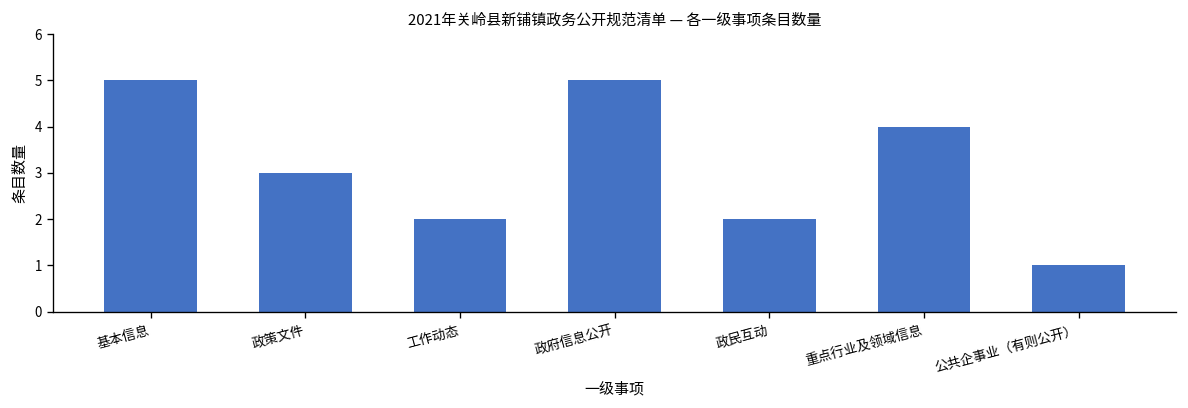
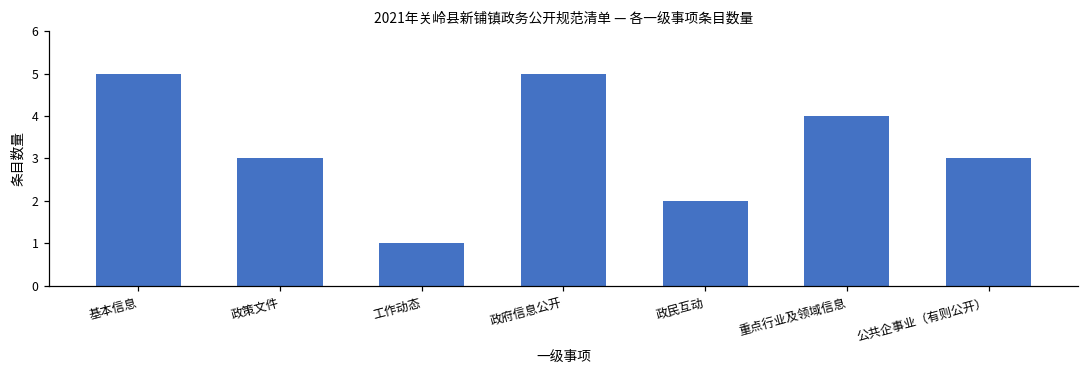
  {
    "基本信息": 5,
    "政策文件": 3,
-   "工作动态": 2,
+   "工作动态": 1,
    "政府信息公开": 5,
    "政民互动": 2,
    "重点行业及领域信息": 4,
-   "公共企事业（有则公开）": 1
+   "公共企事业（有则公开）": 3
  }
